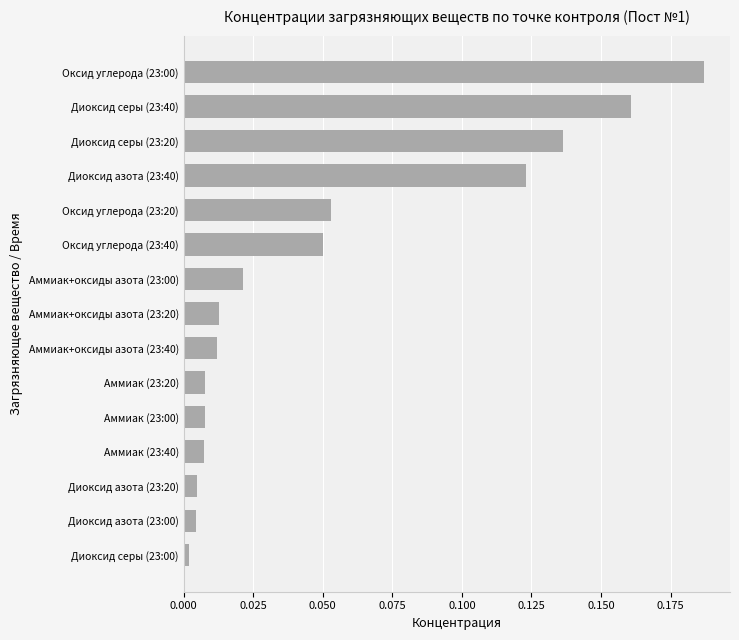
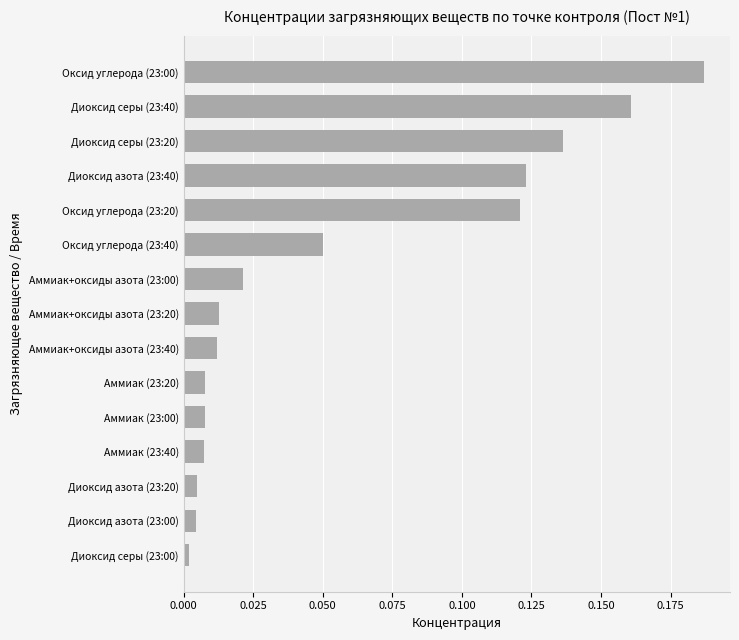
  {
    "Оксид углерода (23:00)": 0.187,
    "Диоксид серы (23:40)": 0.161,
    "Диоксид серы (23:20)": 0.136,
    "Диоксид азота (23:40)": 0.123,
-   "Оксид углерода (23:20)": 0.053,
+   "Оксид углерода (23:20)": 0.121,
    "Оксид углерода (23:40)": 0.050,
    "Аммиак+оксиды азота (23:00)": 0.022,
    "Аммиак+оксиды азота (23:20)": 0.013,
    "Аммиак+оксиды азота (23:40)": 0.012,
    "Аммиак (23:20)": 0.008,
    "Аммиак (23:00)": 0.008,
    "Аммиак (23:40)": 0.007,
    "Диоксид азота (23:20)": 0.005,
    "Диоксид азота (23:00)": 0.004,
    "Диоксид серы (23:00)": 0.002
  }
